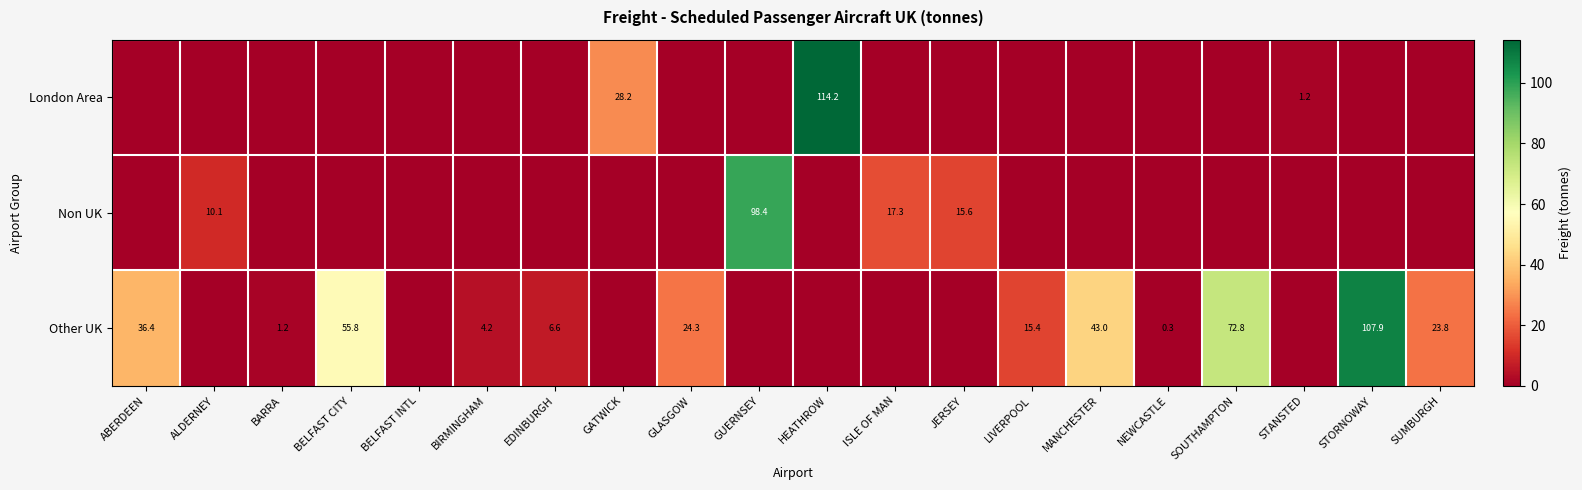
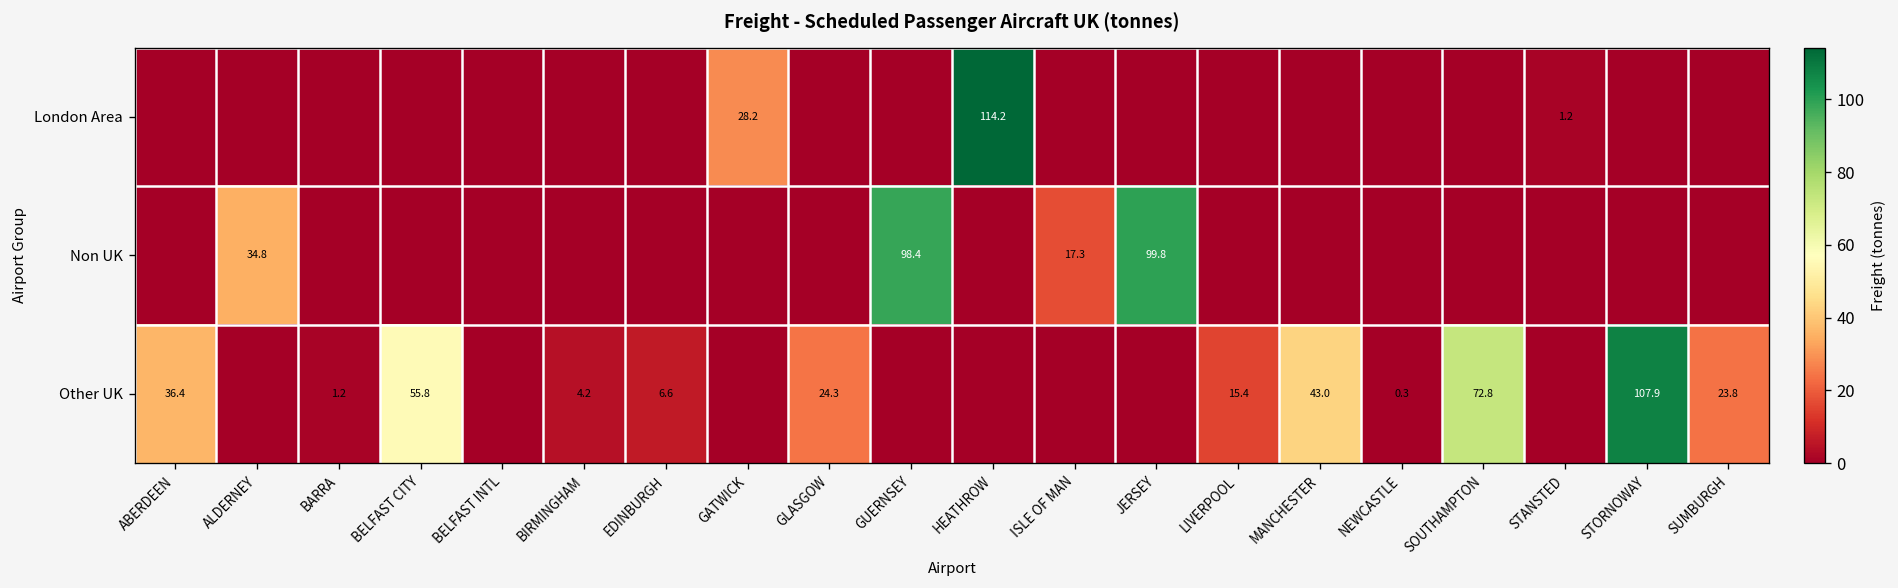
  {
    "London Area": {
      "GATWICK": 28.2,
      "HEATHROW": 114.2,
      "STANSTED": 1.2
    },
    "Non UK": {
-     "ALDERNEY": 10.1,
+     "ALDERNEY": 34.8,
      "GUERNSEY": 98.4,
      "ISLE OF MAN": 17.3,
-     "JERSEY": 15.6
+     "JERSEY": 99.8
    },
    "Other UK": {
      "ABERDEEN": 36.4,
      "BARRA": 1.2,
      "BELFAST CITY": 55.8,
      "BIRMINGHAM": 4.2,
      "EDINBURGH": 6.6,
      "GLASGOW": 24.3,
      "LIVERPOOL": 15.4,
      "MANCHESTER": 43.0,
      "NEWCASTLE": 0.3,
      "SOUTHAMPTON": 72.8,
      "STORNOWAY": 107.9,
      "SUMBURGH": 23.8
    }
  }
